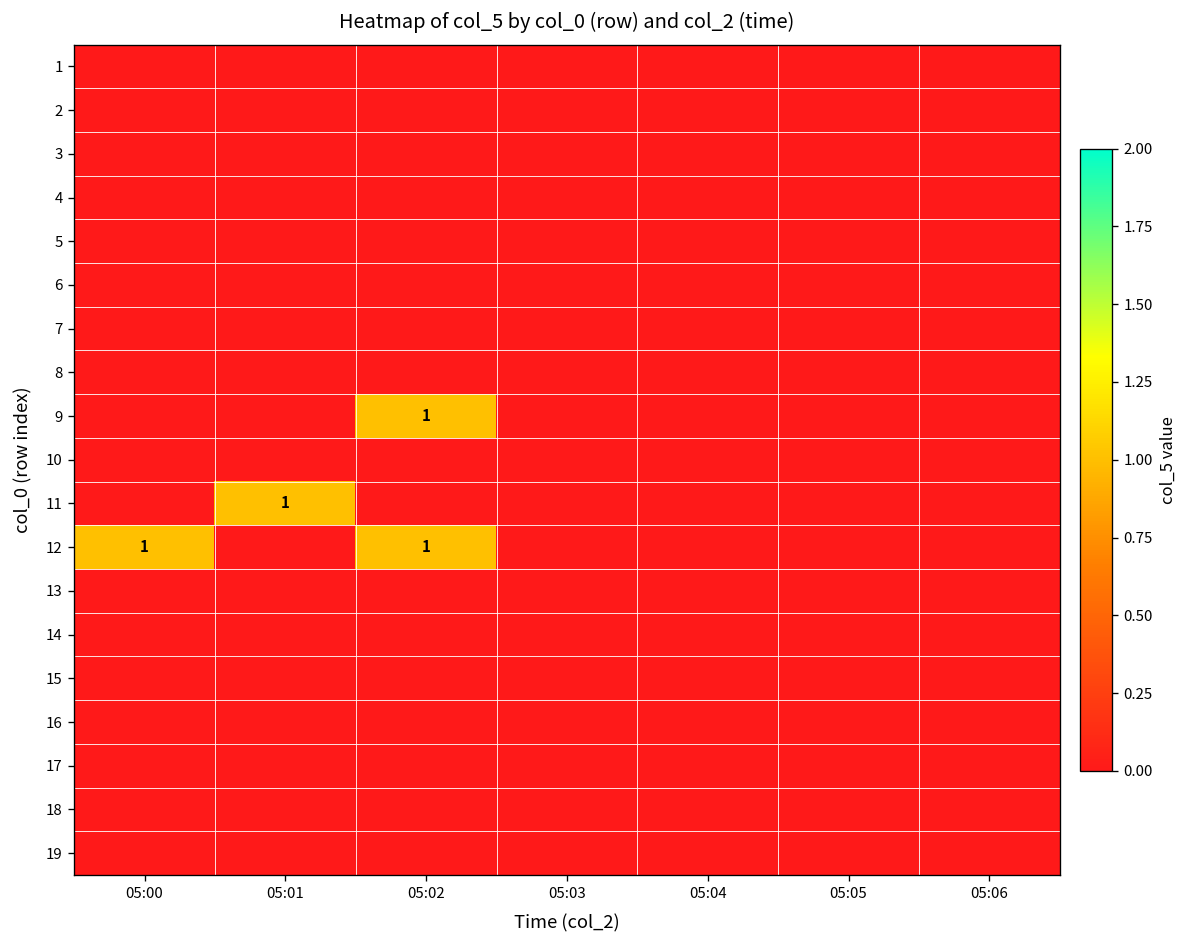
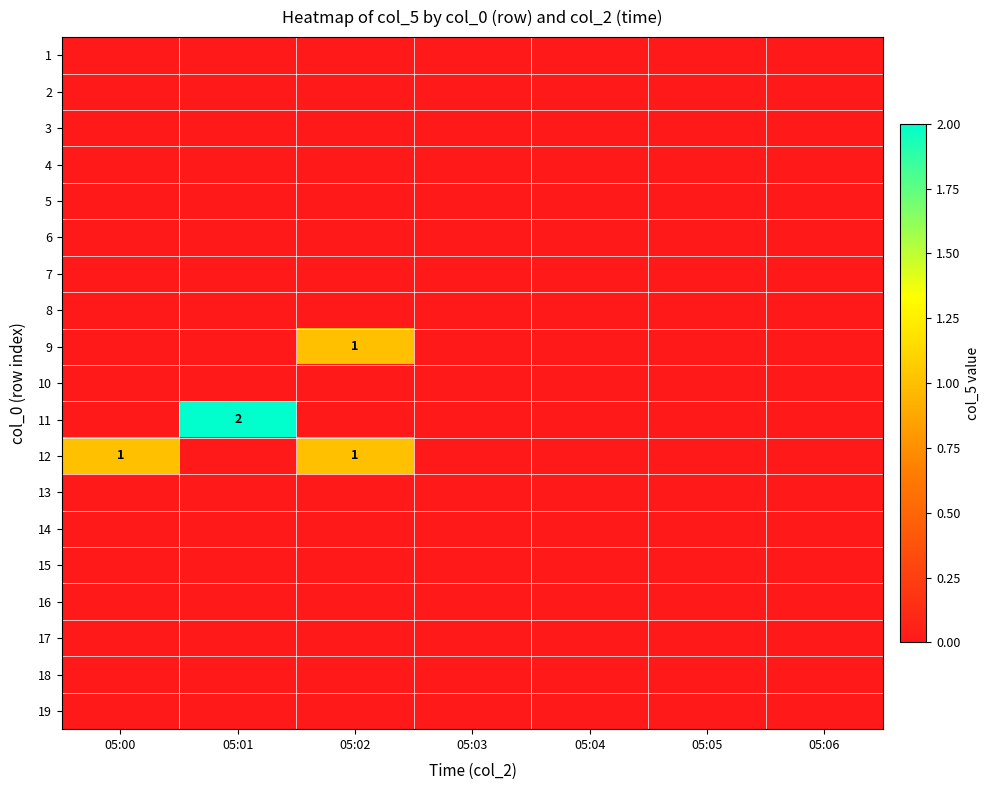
  {
    "9": {
      "05:02": 1
    },
    "11": {
-     "05:01": 1
+     "05:01": 2
    },
    "12": {
      "05:00": 1,
      "05:02": 1
    }
  }
